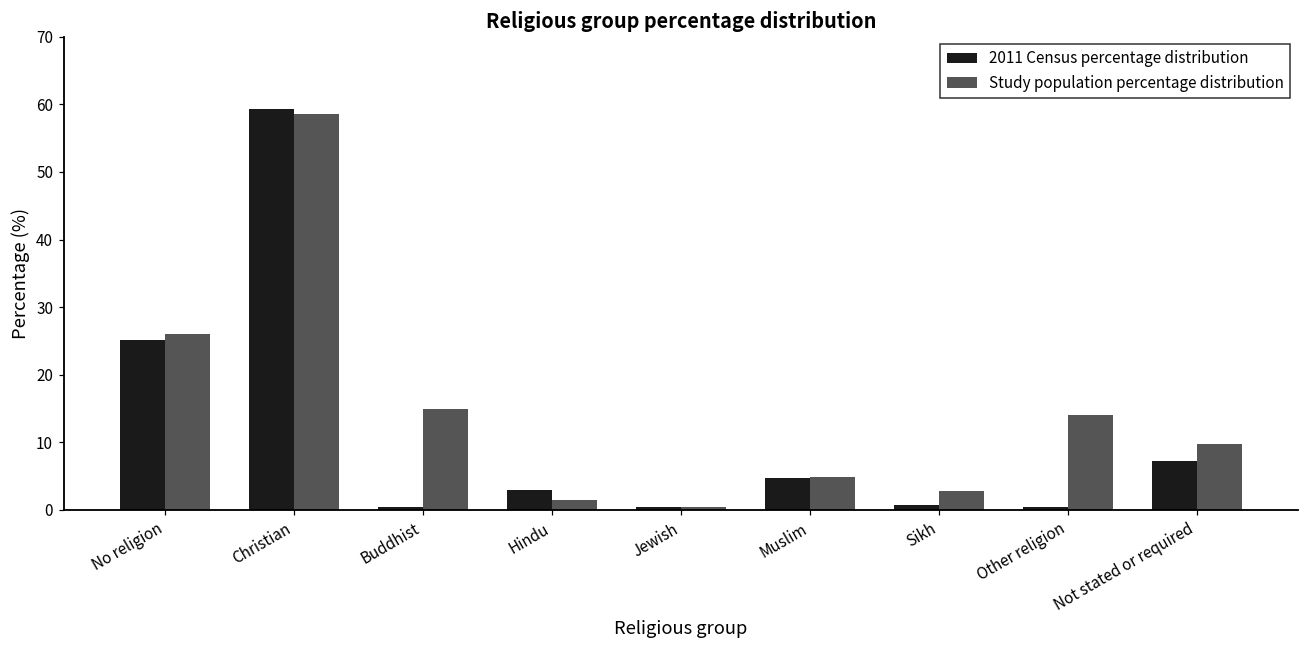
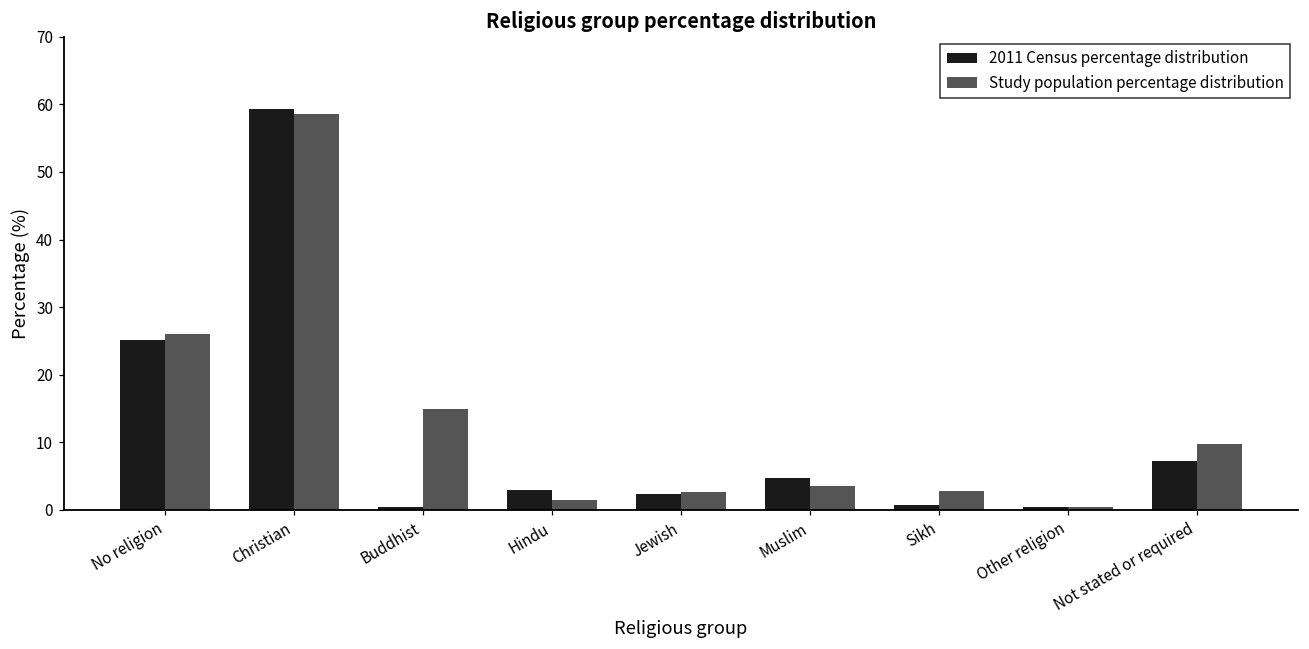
  {
    "2011 Census percentage distribution": {
      "No religion": 25,
      "Christian": 59,
      "Hindu": 3,
-     "Jewish": 1,
+     "Jewish": 2,
      "Muslim": 5,
      "Sikh": 1,
      "Not stated or required": 7
    },
    "Study population percentage distribution": {
      "No religion": 26,
      "Christian": 59,
      "Buddhist": 15,
      "Hindu": 2,
-     "Jewish": 1,
-     "Muslim": 5,
+     "Jewish": 3,
+     "Muslim": 4,
      "Sikh": 3,
-     "Other religion": 14,
+     "Other religion": 0,
      "Not stated or required": 10
    }
  }
